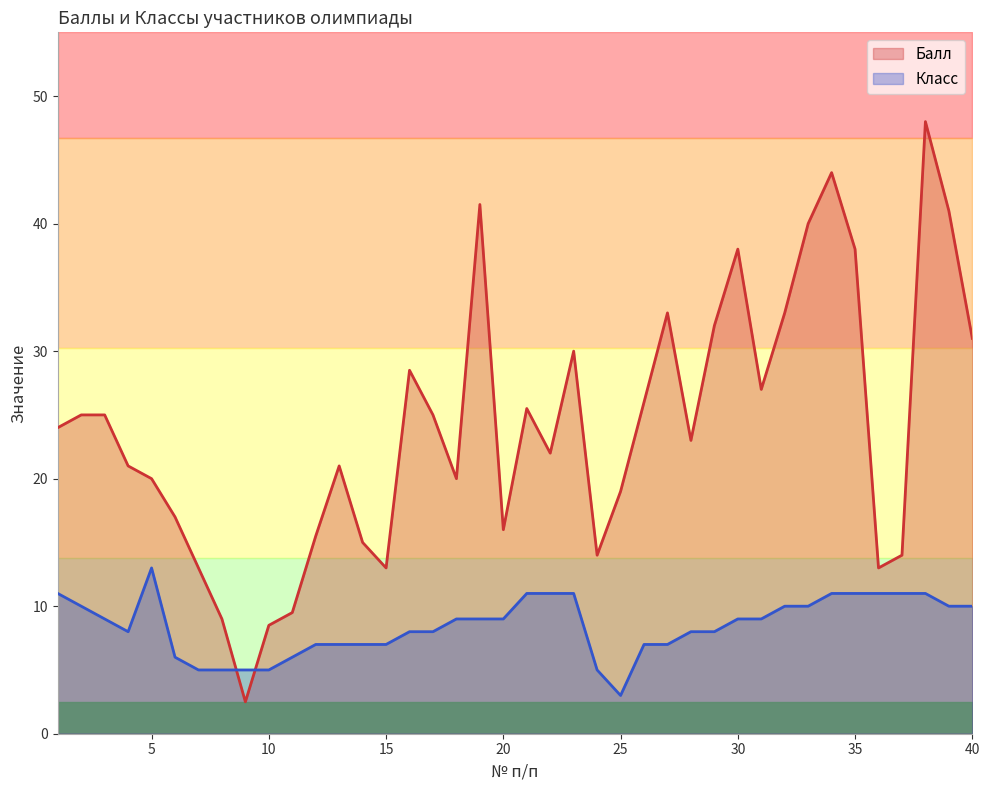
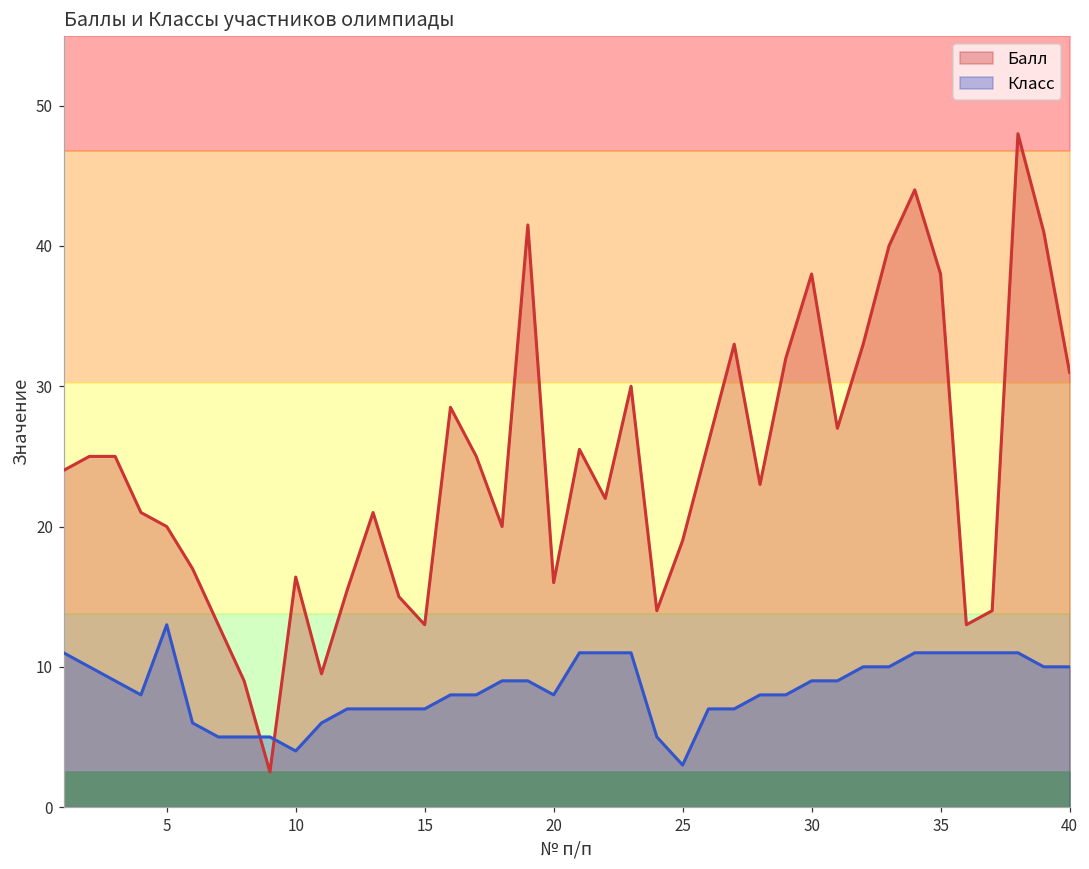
  {
    "Балл": {
      "5": 20.0,
-     "10": 8.5,
+     "10": 16.4,
      "15": 13.0,
      "20": 16.0,
      "25": 19.0,
      "30": 38.0,
      "35": 38.0,
      "40": 31.0
    },
    "Класс": {
      "5": 13,
-     "10": 5,
+     "10": 4,
      "15": 7,
-     "20": 9,
+     "20": 8,
      "25": 3,
      "30": 9,
      "35": 11,
      "40": 10
    }
  }
